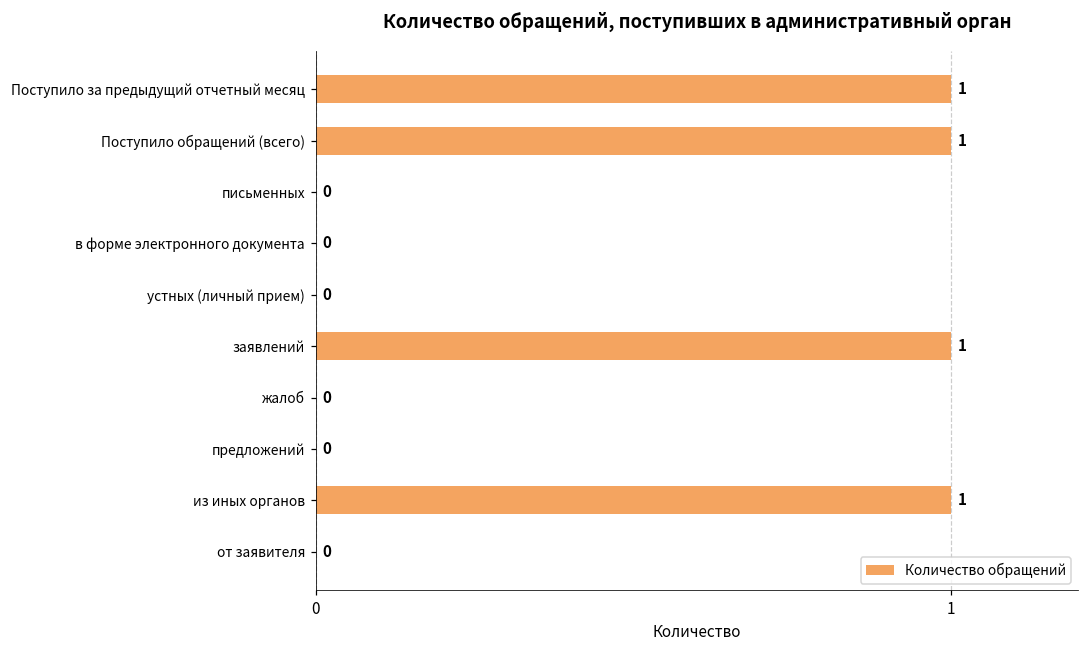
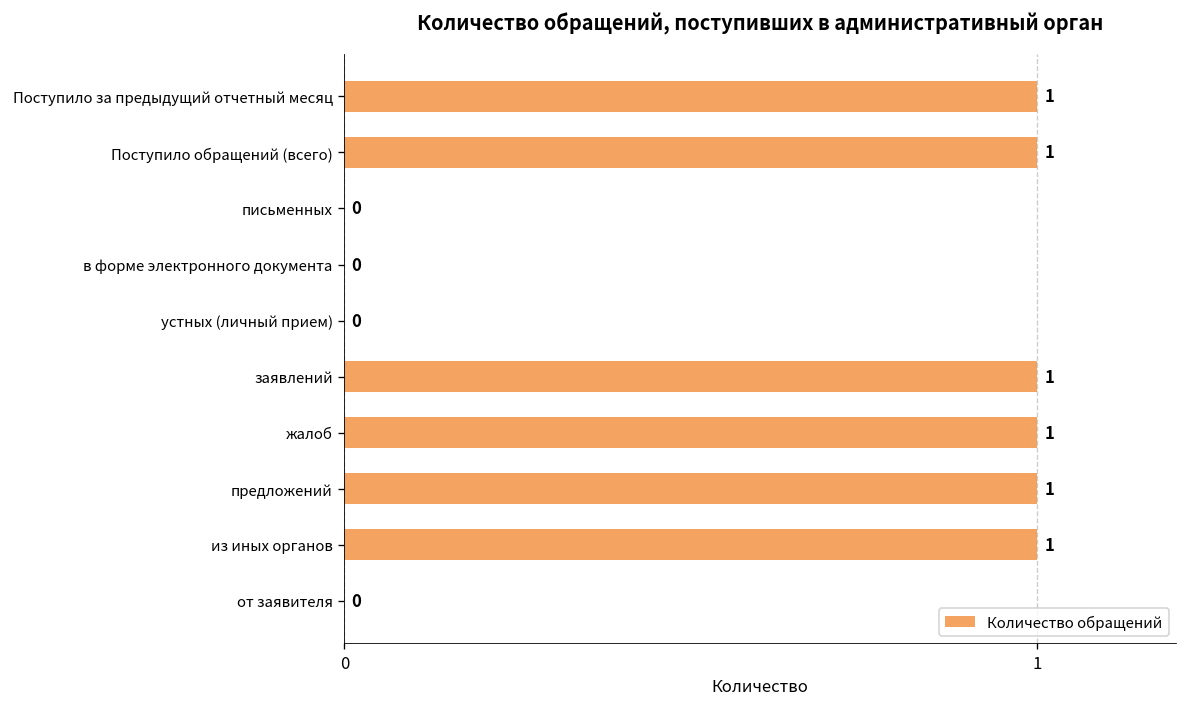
  {
    "Поступило за предыдущий отчетный месяц": 1,
    "Поступило обращений (всего)": 1,
    "письменных": 0,
    "в форме электронного документа": 0,
    "устных (личный прием)": 0,
    "заявлений": 1,
-   "жалоб": 0,
-   "предложений": 0,
+   "жалоб": 1,
+   "предложений": 1,
    "из иных органов": 1,
    "от заявителя": 0
  }
